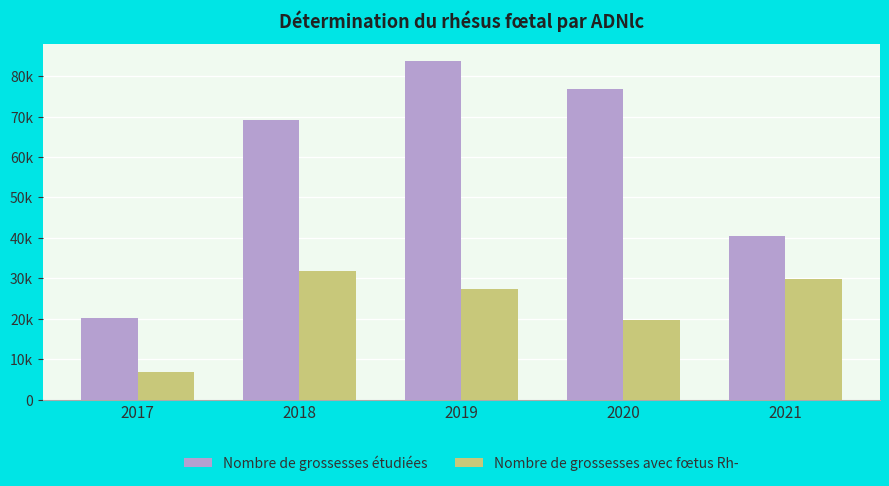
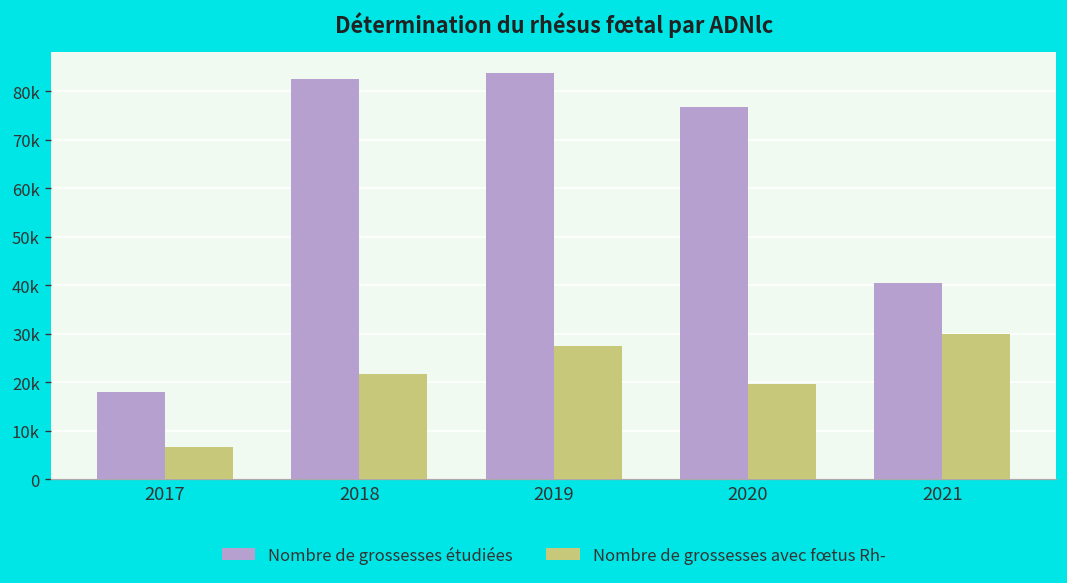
  {
    "Nombre de grossesses étudiées": {
-     "2017": 20000,
-     "2018": 69000,
+     "2017": 18000,
+     "2018": 83000,
      "2019": 84000,
      "2020": 77000,
      "2021": 41000
    },
    "Nombre de grossesses avec fœtus Rh-": {
      "2017": 7000,
-     "2018": 32000,
+     "2018": 22000,
      "2019": 27000,
      "2020": 20000,
      "2021": 30000
    }
  }
